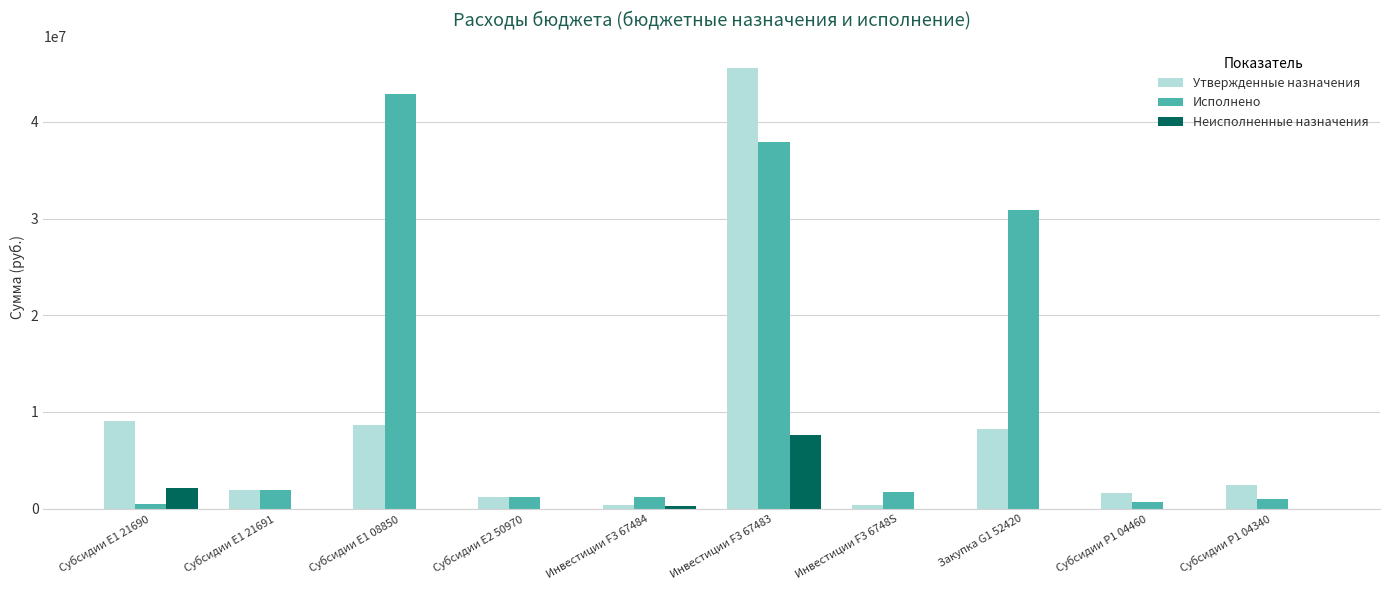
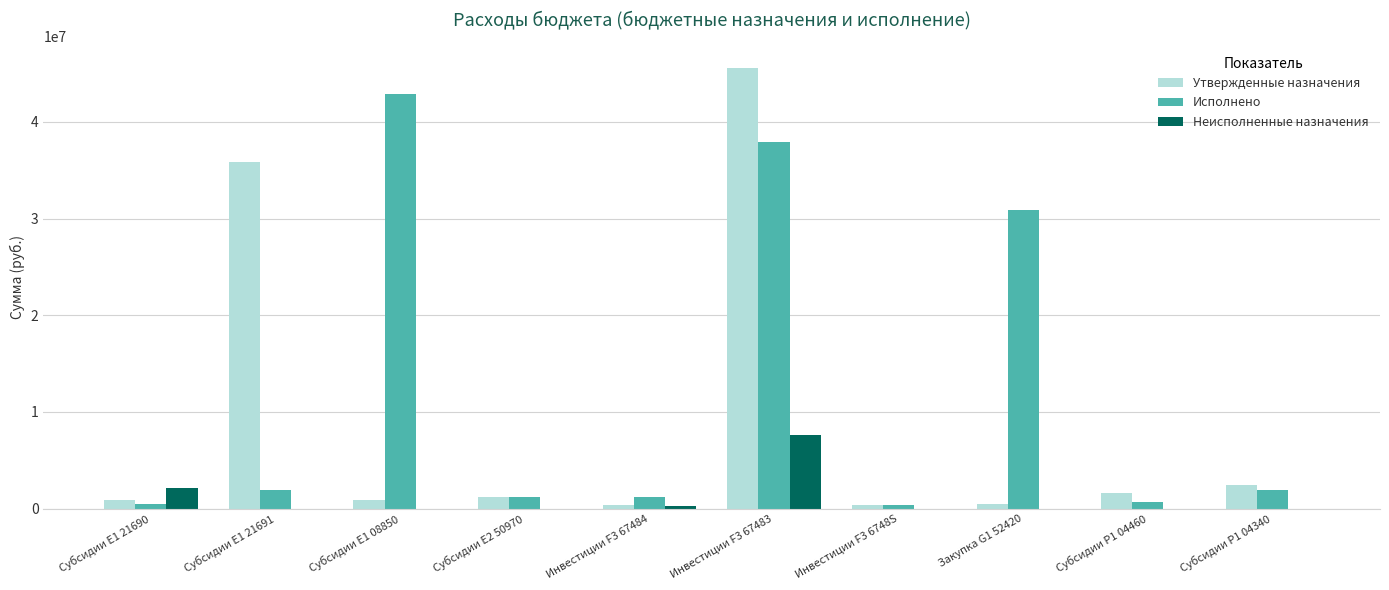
  {
    "Утвержденные назначения": {
-     "Субсидии E1 21690": 9000000,
-     "Субсидии E1 21691": 2000000,
-     "Субсидии E1 08850": 9000000,
+     "Субсидии E1 21690": 1000000,
+     "Субсидии E1 21691": 36000000,
+     "Субсидии E1 08850": 1000000,
      "Субсидии E2 50970": 1000000,
      "Инвестиции F3 67484": 0,
      "Инвестиции F3 67483": 46000000,
      "Инвестиции F3 6748S": 0,
-     "Закупка G1 52420": 8000000,
+     "Закупка G1 52420": 1000000,
      "Субсидии P1 04460": 2000000,
      "Субсидии P1 04340": 2000000
    },
    "Исполнено": {
      "Субсидии E1 21690": 0,
      "Субсидии E1 21691": 2000000,
      "Субсидии E1 08850": 43000000,
      "Субсидии E2 50970": 1000000,
      "Инвестиции F3 67484": 1000000,
      "Инвестиции F3 67483": 38000000,
-     "Инвестиции F3 6748S": 2000000,
+     "Инвестиции F3 6748S": 0,
      "Закупка G1 52420": 31000000,
      "Субсидии P1 04460": 1000000,
-     "Субсидии P1 04340": 1000000
+     "Субсидии P1 04340": 2000000
    },
    "Неисполненные назначения": {
      "Субсидии E1 21690": 2000000,
      "Субсидии E1 21691": 0,
      "Субсидии E1 08850": 0,
      "Субсидии E2 50970": 0,
      "Инвестиции F3 67483": 8000000,
      "Закупка G1 52420": 0,
      "Субсидии P1 04460": 0,
      "Субсидии P1 04340": 0
    }
  }
